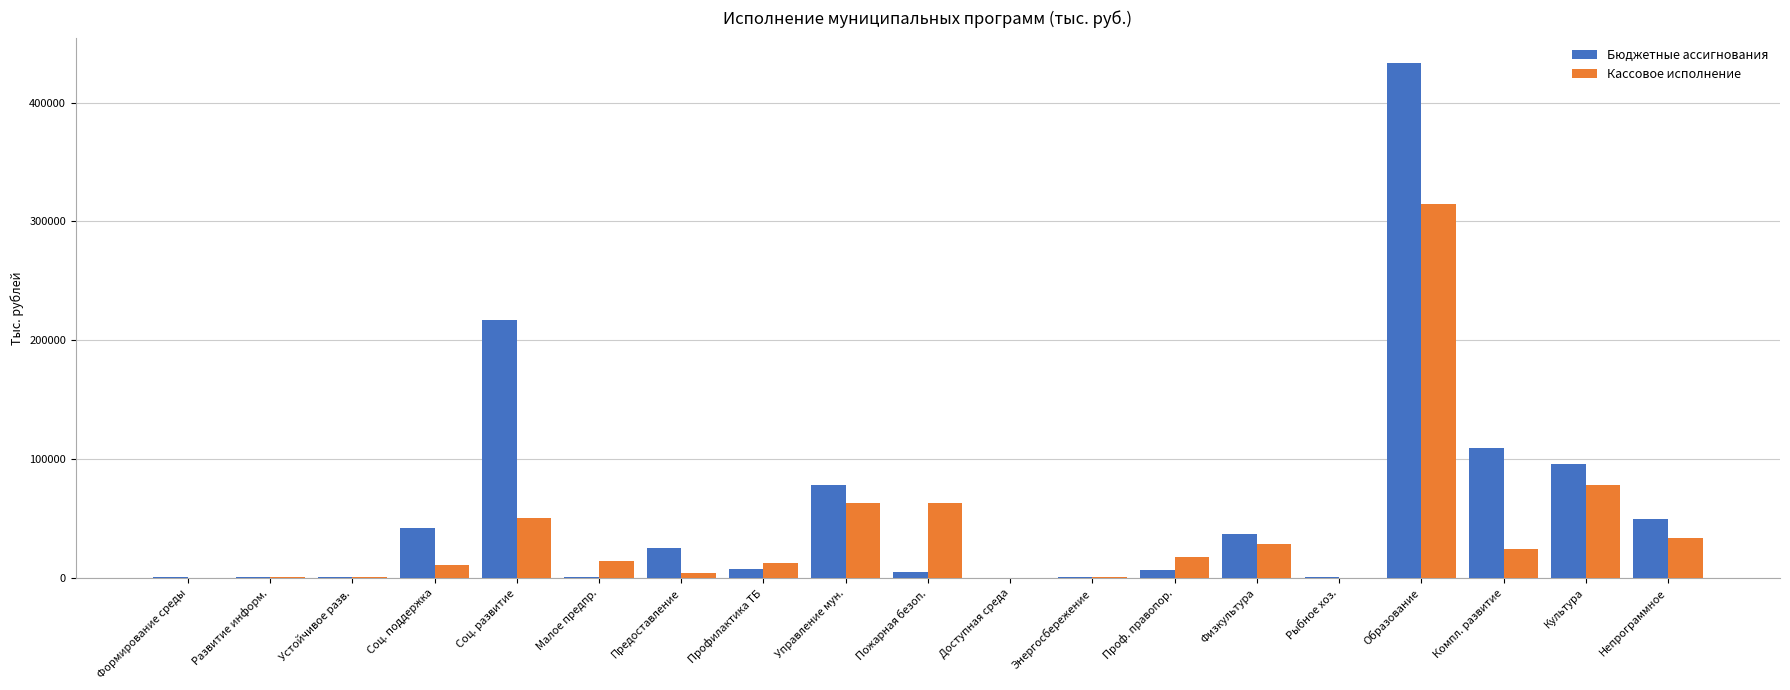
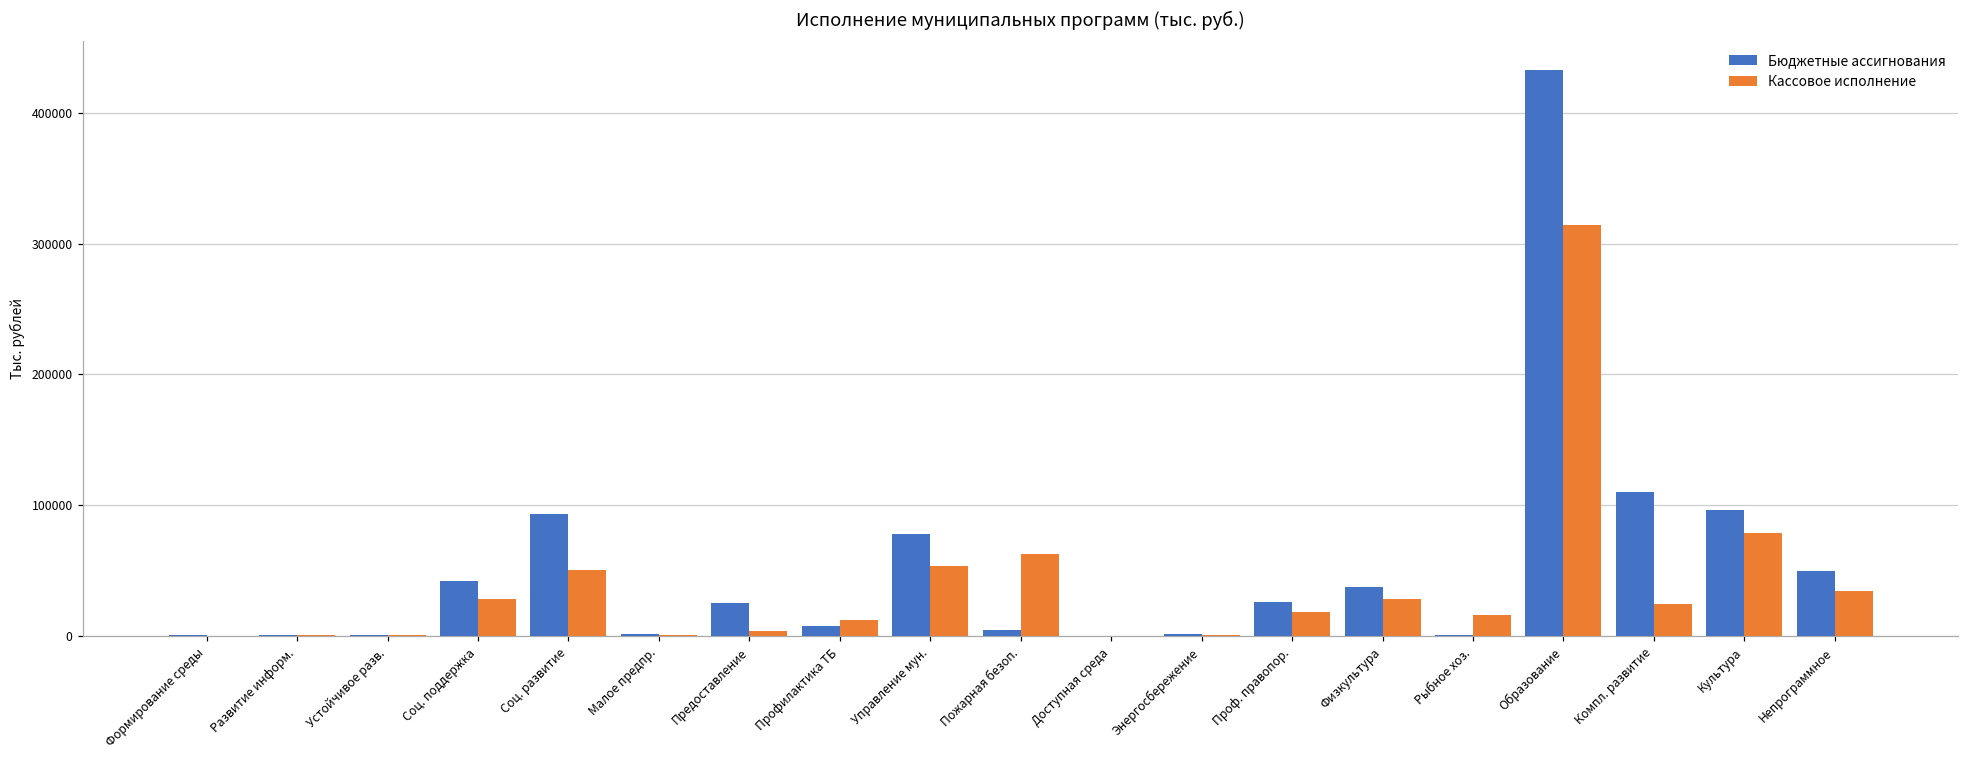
  {
    "Бюджетные ассигнования": {
      "Соц. поддержка": 42000,
-     "Соц. развитие": 217000,
+     "Соц. развитие": 93000,
      "Предоставление": 25000,
      "Профилактика ТБ": 7000,
      "Управление мун.": 78000,
      "Пожарная безоп.": 5000,
-     "Проф. правопор.": 7000,
+     "Проф. правопор.": 26000,
      "Физкультура": 37000,
      "Образование": 433000,
      "Компл. развитие": 110000,
      "Культура": 96000,
      "Непрограммное": 50000
    },
    "Кассовое исполнение": {
-     "Соц. поддержка": 11000,
+     "Соц. поддержка": 28000,
      "Соц. развитие": 50000,
-     "Малое предпр.": 14000,
+     "Малое предпр.": 0,
      "Предоставление": 4000,
      "Профилактика ТБ": 12000,
-     "Управление мун.": 63000,
+     "Управление мун.": 54000,
      "Пожарная безоп.": 63000,
      "Доступная среда": 0,
      "Проф. правопор.": 18000,
      "Физкультура": 28000,
-     "Рыбное хоз.": 0,
+     "Рыбное хоз.": 16000,
      "Образование": 315000,
      "Компл. развитие": 24000,
      "Культура": 79000,
      "Непрограммное": 34000
    }
  }
